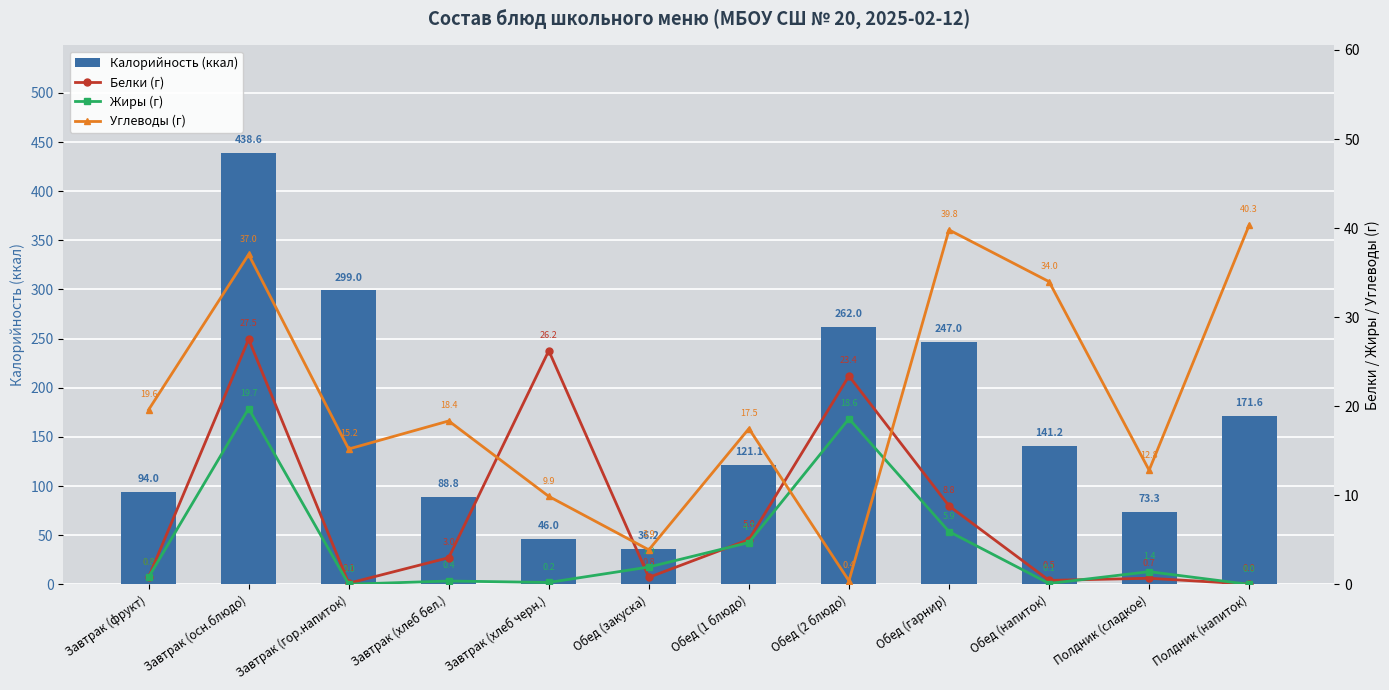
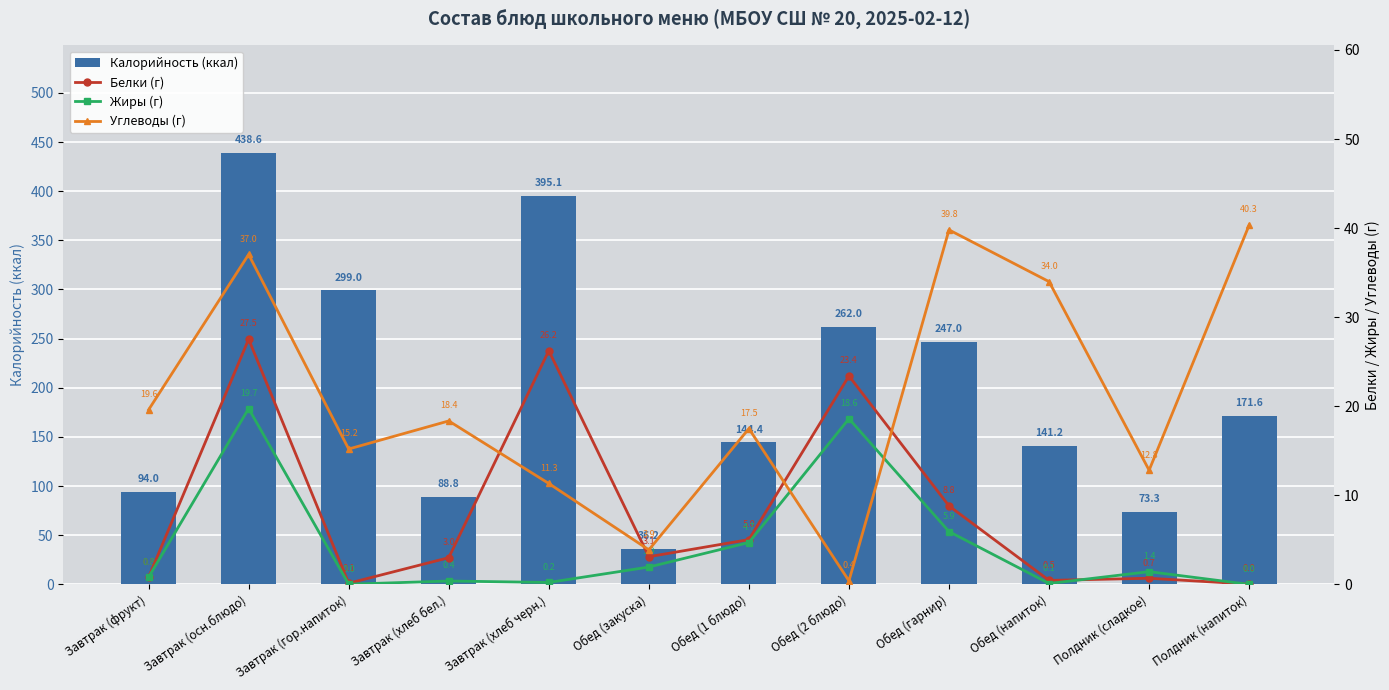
  {
    "Калорийность (ккал)": {
      "Завтрак (фрукт)": 94.0,
      "Завтрак (осн.блюдо)": 438.6,
      "Завтрак (гор.напиток)": 299.0,
      "Завтрак (хлеб бел.)": 88.8,
-     "Завтрак (хлеб черн.)": 46.0,
-     "Обед (1 блюдо)": 121.1,
+     "Завтрак (хлеб черн.)": 395.1,
+     "Обед (1 блюдо)": 144.4,
      "Обед (2 блюдо)": 262.0,
      "Обед (гарнир)": 247.0,
      "Обед (напиток)": 141.2,
      "Полдник (сладкое)": 73.3,
      "Полдник (напиток)": 171.6
    },
    "Белки (г)": {
      "Завтрак (осн.блюдо)": 27.5,
      "Завтрак (хлеб бел.)": 3.0,
      "Завтрак (хлеб черн.)": 26.2,
-     "Обед (закуска)": 0.8,
+     "Обед (закуска)": 3.1,
      "Обед (2 блюдо)": 23.4,
      "Обед (гарнир)": 8.8
    },
    "Жиры (г)": {
      "Завтрак (осн.блюдо)": 19.7,
      "Завтрак (хлеб бел.)": 0.4,
      "Завтрак (хлеб черн.)": 0.2,
      "Обед (2 блюдо)": 18.6,
      "Обед (гарнир)": 5.9
    },
    "Углеводы (г)": {
      "Завтрак (фрукт)": 19.6,
      "Завтрак (осн.блюдо)": 37.0,
      "Завтрак (гор.напиток)": 15.2,
      "Завтрак (хлеб бел.)": 18.4,
-     "Завтрак (хлеб черн.)": 9.9,
+     "Завтрак (хлеб черн.)": 11.3,
      "Обед (1 блюдо)": 17.5,
      "Обед (2 блюдо)": 0.4,
      "Обед (гарнир)": 39.8,
      "Обед (напиток)": 34.0,
      "Полдник (сладкое)": 12.8,
      "Полдник (напиток)": 40.3
    }
  }
